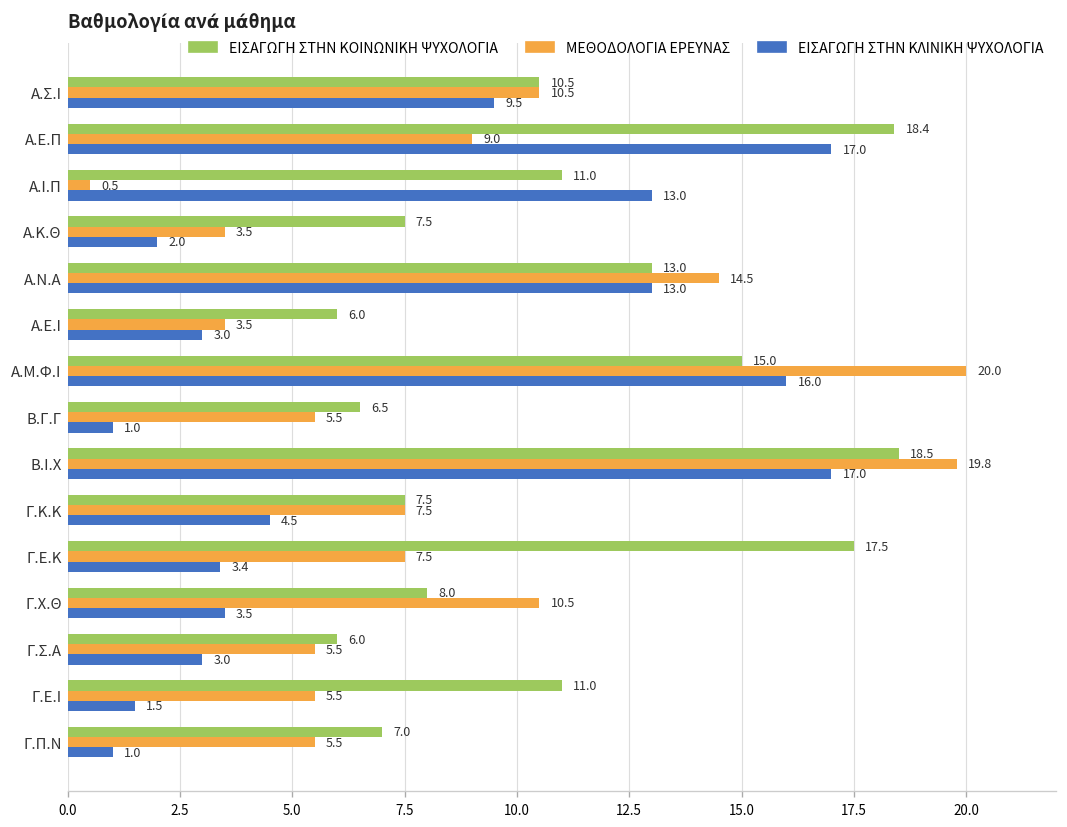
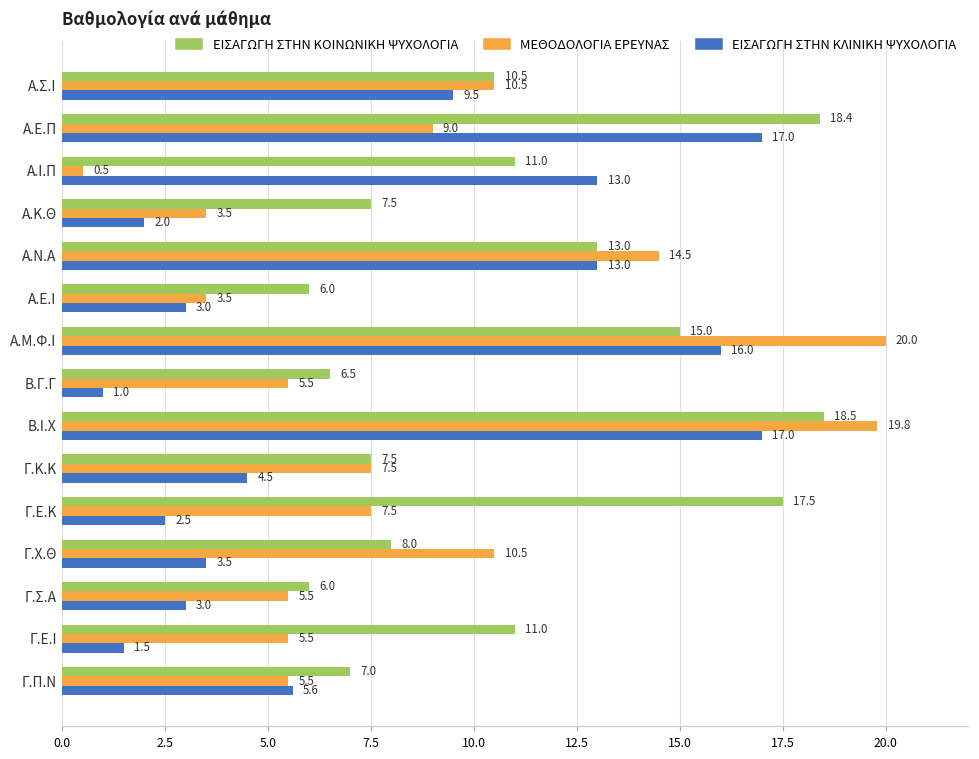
  {
    "ΕΙΣΑΓΩΓΗ ΣΤΗΝ ΚΟΙΝΩΝΙΚΗ ΨΥΧΟΛΟΓΙΑ": {
      "Α.Σ.Ι": 10.5,
      "Α.Ε.Π": 18.4,
      "Α.Ι.Π": 11.0,
      "Α.Κ.Θ": 7.5,
      "Α.Ν.Α": 13.0,
      "Α.Ε.Ι": 6.0,
      "Α.Μ.Φ.Ι": 15.0,
      "Β.Γ.Γ": 6.5,
      "Β.Ι.Χ": 18.5,
      "Γ.Κ.Κ": 7.5,
      "Γ.Ε.Κ": 17.5,
      "Γ.Χ.Θ": 8.0,
      "Γ.Σ.Α": 6.0,
      "Γ.Ε.Ι": 11.0,
      "Γ.Π.Ν": 7.0
    },
    "ΜΕΘΟΔΟΛΟΓΙΑ ΕΡΕΥΝΑΣ": {
      "Α.Σ.Ι": 10.5,
      "Α.Ε.Π": 9.0,
      "Α.Ι.Π": 0.5,
      "Α.Κ.Θ": 3.5,
      "Α.Ν.Α": 14.5,
      "Α.Ε.Ι": 3.5,
      "Α.Μ.Φ.Ι": 20.0,
      "Β.Γ.Γ": 5.5,
      "Β.Ι.Χ": 19.8,
      "Γ.Κ.Κ": 7.5,
      "Γ.Ε.Κ": 7.5,
      "Γ.Χ.Θ": 10.5,
      "Γ.Σ.Α": 5.5,
      "Γ.Ε.Ι": 5.5,
      "Γ.Π.Ν": 5.5
    },
    "ΕΙΣΑΓΩΓΗ ΣΤΗΝ ΚΛΙΝΙΚΗ ΨΥΧΟΛΟΓΙΑ": {
      "Α.Σ.Ι": 9.5,
      "Α.Ε.Π": 17.0,
      "Α.Ι.Π": 13.0,
      "Α.Κ.Θ": 2.0,
      "Α.Ν.Α": 13.0,
      "Α.Ε.Ι": 3.0,
      "Α.Μ.Φ.Ι": 16.0,
      "Β.Γ.Γ": 1.0,
      "Β.Ι.Χ": 17.0,
      "Γ.Κ.Κ": 4.5,
-     "Γ.Ε.Κ": 3.4,
+     "Γ.Ε.Κ": 2.5,
      "Γ.Χ.Θ": 3.5,
      "Γ.Σ.Α": 3.0,
      "Γ.Ε.Ι": 1.5,
-     "Γ.Π.Ν": 1.0
+     "Γ.Π.Ν": 5.6
    }
  }
